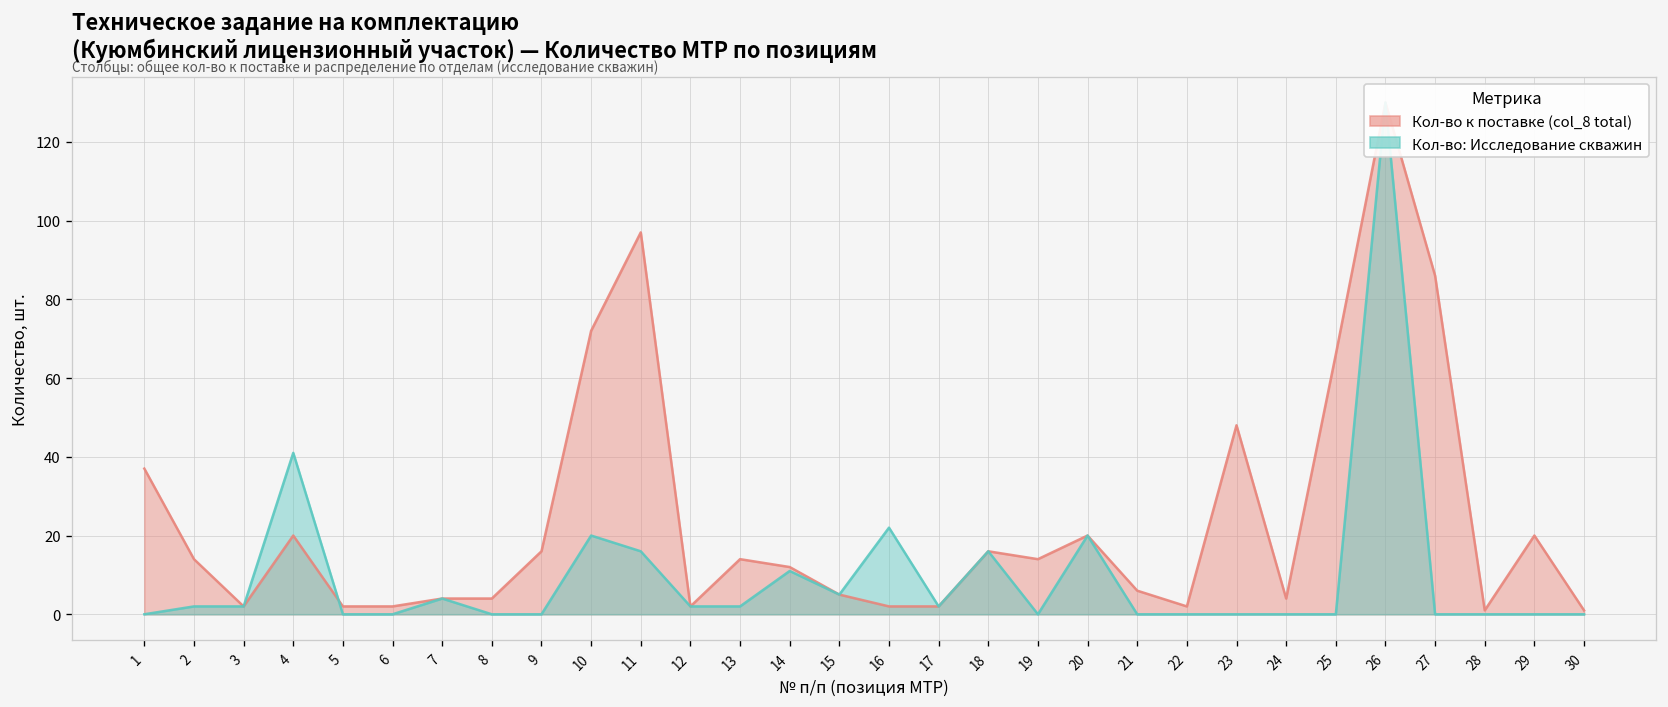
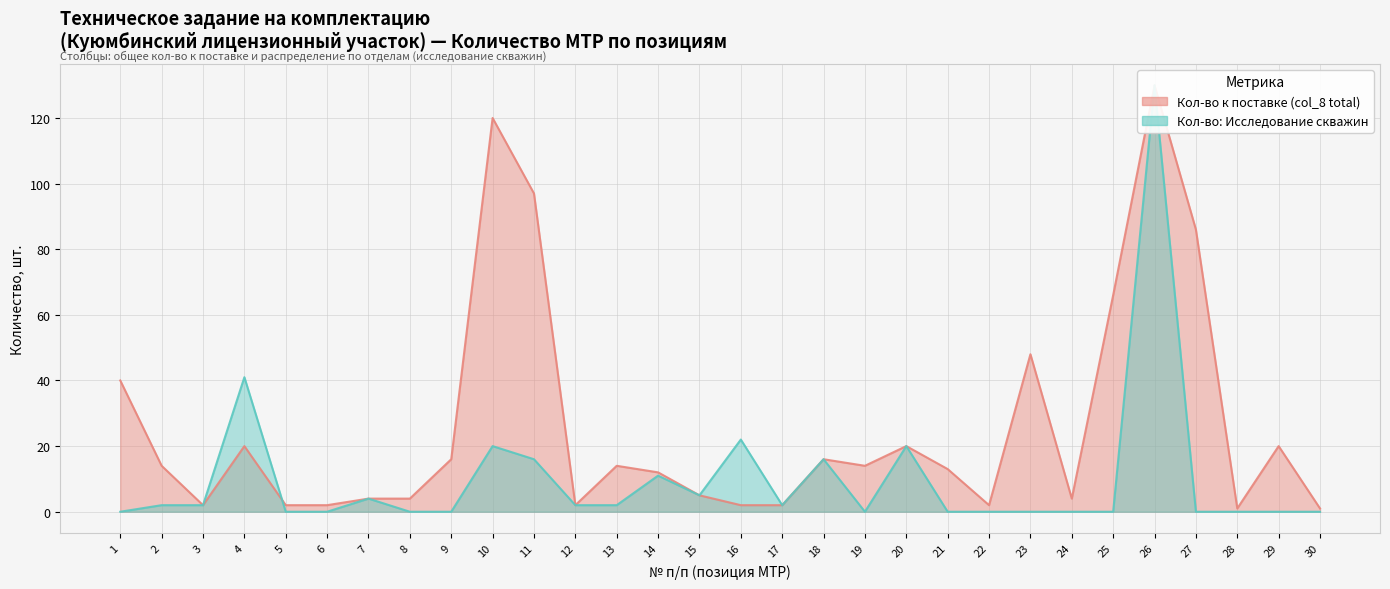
  {
    "Кол-во к поставке (col_8 total)": {
-     "1": 37,
+     "1": 40,
      "2": 14,
      "4": 20,
      "5": 2,
      "6": 2,
      "8": 4,
      "9": 16,
-     "10": 72,
+     "10": 120,
      "11": 97,
      "13": 14,
      "14": 12,
      "16": 2,
      "19": 14,
-     "21": 6,
+     "21": 13,
      "22": 2,
      "23": 48,
      "24": 4,
      "25": 66,
      "27": 86,
      "28": 1,
      "29": 20,
      "30": 1
    },
    "Кол-во: Исследование скважин": {
      "1": 0,
      "2": 2,
      "4": 41,
      "5": 0,
      "6": 0,
      "8": 0,
      "9": 0,
      "10": 20,
      "11": 16,
      "13": 2,
      "14": 11,
      "16": 22,
      "19": 0,
      "21": 0,
      "22": 0,
      "23": 0,
      "24": 0,
      "25": 0,
      "27": 0,
      "28": 0,
      "29": 0,
      "30": 0
    }
  }
